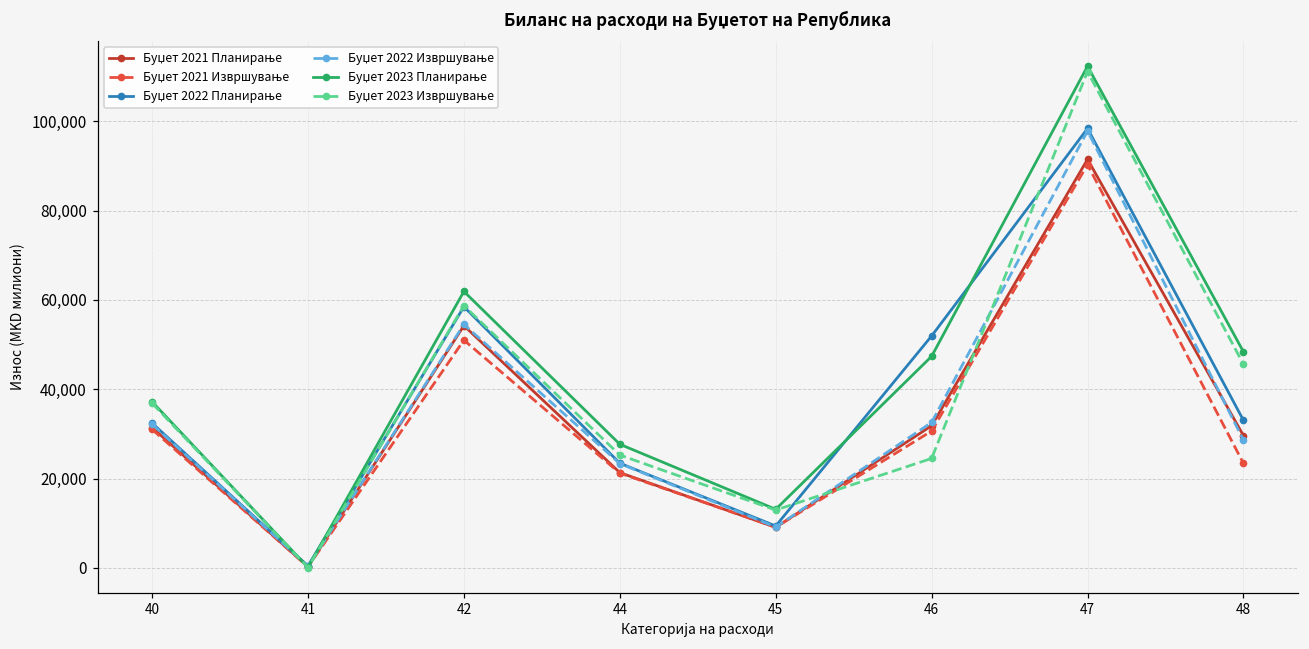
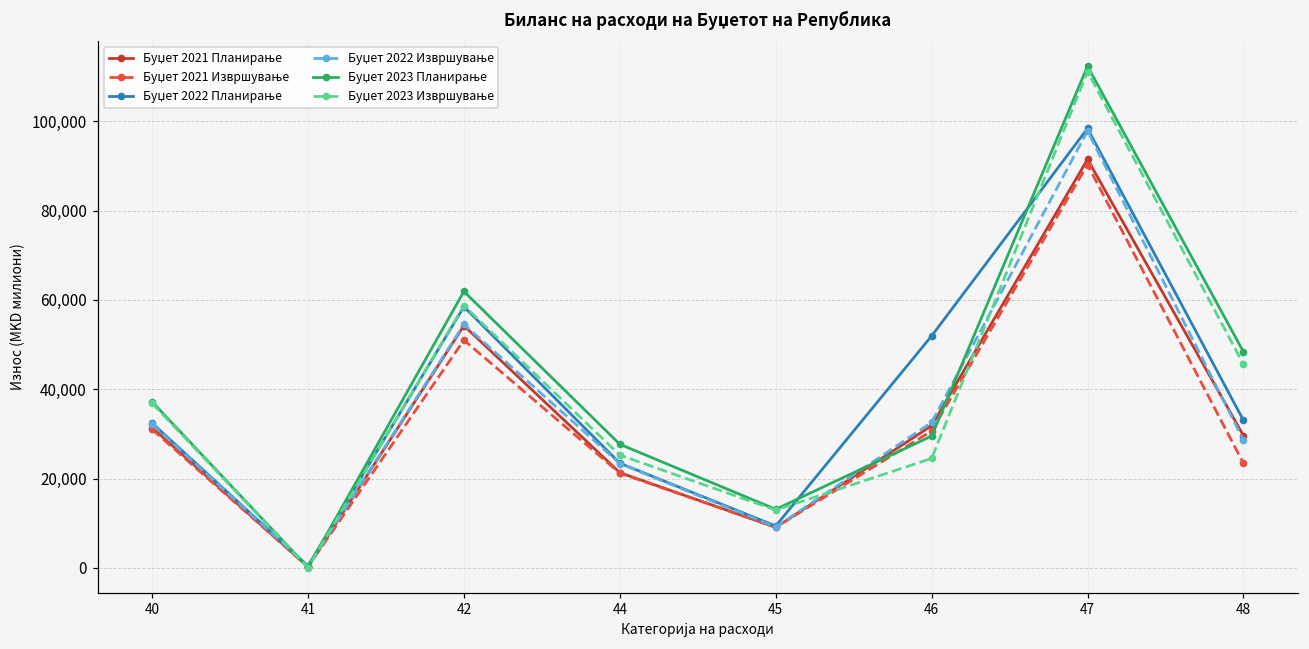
  {
    "Буџет 2022 Планирање": {
      "46": "52,000",
      "48": "33,000"
    },
    "Буџет 2022 Извршување": {
      "46": "33,000",
      "48": "29,000"
    },
    "Буџет 2023 Планирање": {
      "42": "62,000",
      "44": "28,000",
-     "46": "47,000",
+     "46": "30,000",
      "47": "112,000",
      "48": "48,000"
    },
    "Буџет 2023 Извршување": {
      "44": "25,000",
      "46": "25,000",
      "47": "111,000",
      "48": "46,000"
    }
  }
